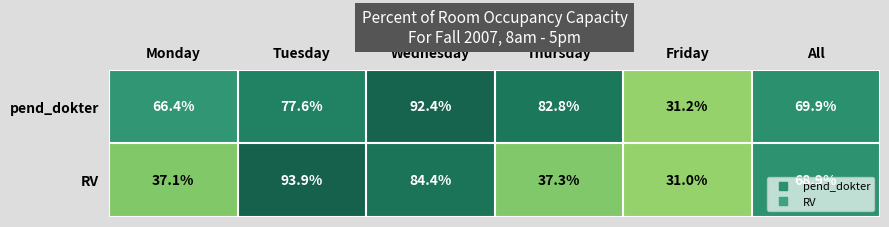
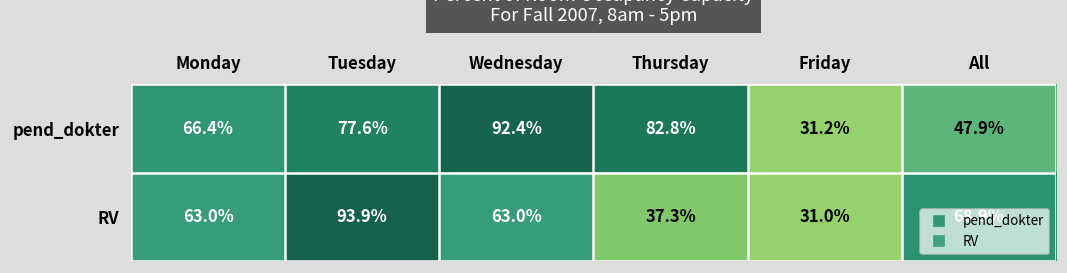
  {
    "pend_dokter": {
      "Monday": "66.4%",
      "Tuesday": "77.6%",
      "Wednesday": "92.4%",
      "Thursday": "82.8%",
      "Friday": "31.2%",
-     "All": "69.9%"
+     "All": "47.9%"
    },
    "RV": {
-     "Monday": "37.1%",
+     "Monday": "63.0%",
      "Tuesday": "93.9%",
-     "Wednesday": "84.4%",
+     "Wednesday": "63.0%",
      "Thursday": "37.3%",
      "Friday": "31.0%"
    }
  }
